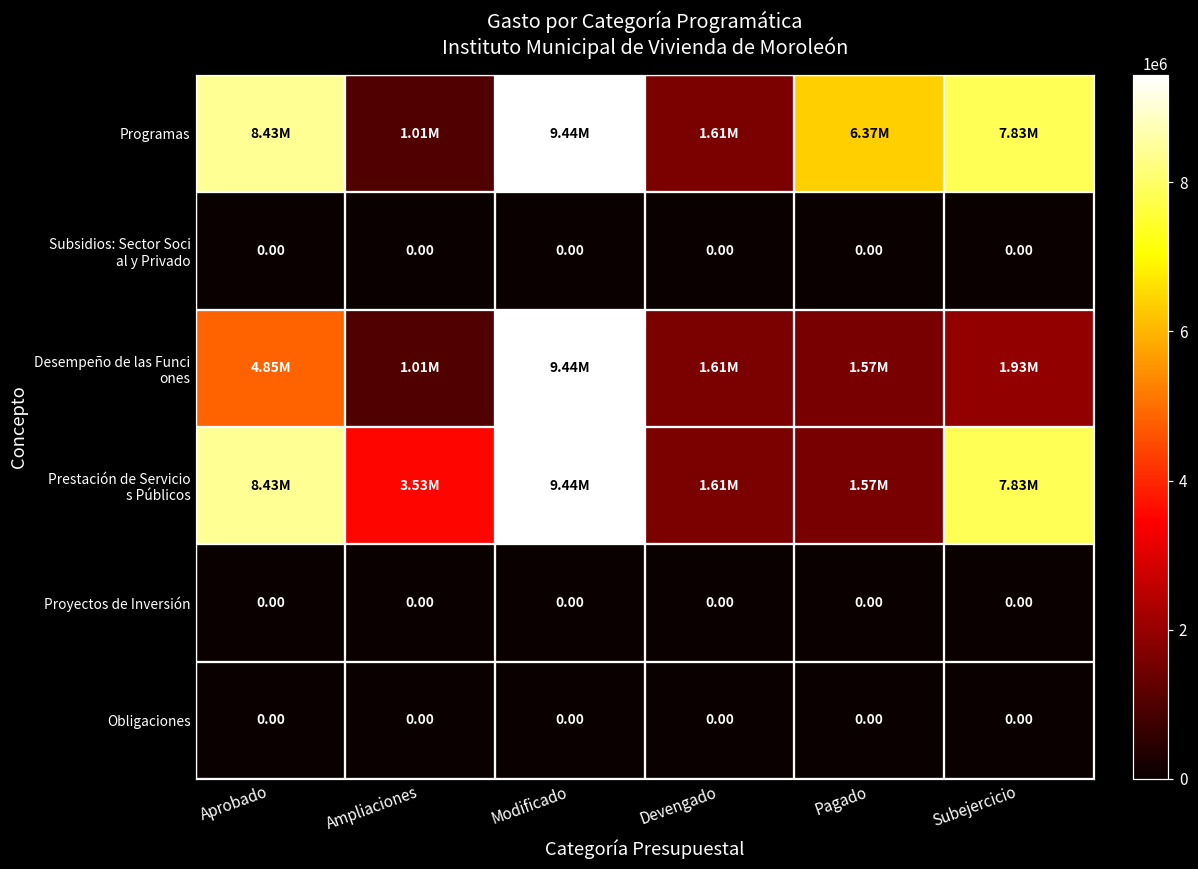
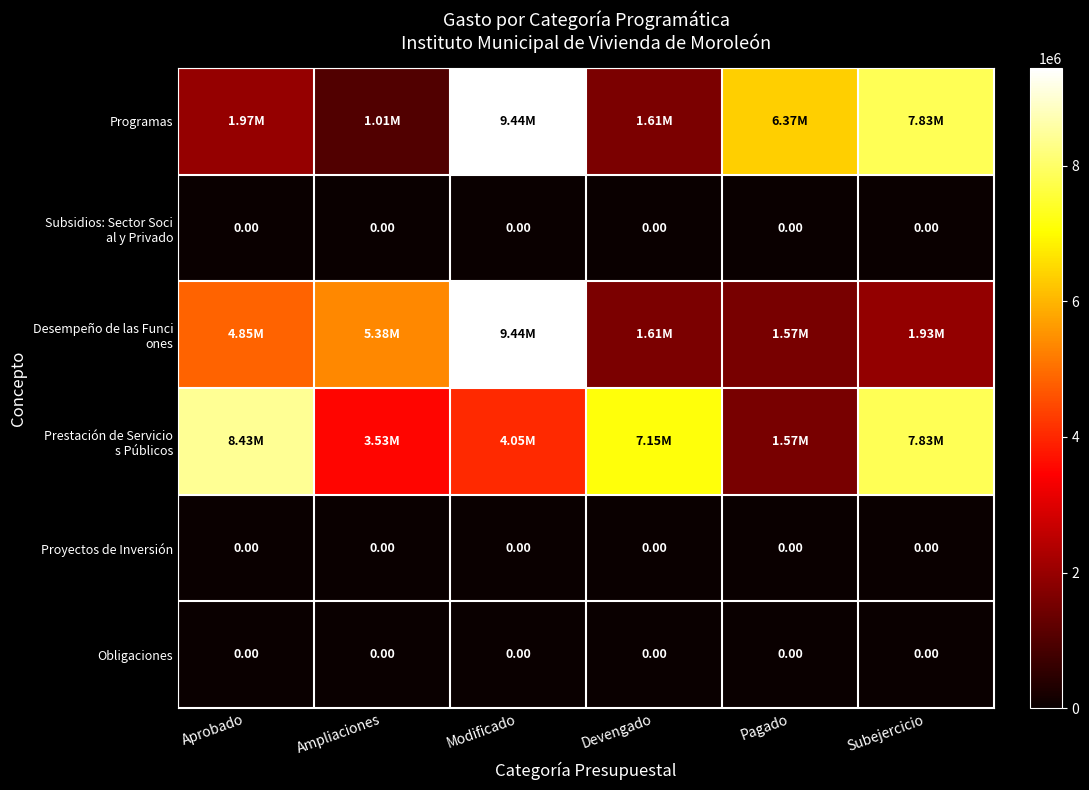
  {
    "Programas": {
-     "Aprobado": "8.43M",
+     "Aprobado": "1.97M",
      "Ampliaciones": "1.01M",
      "Modificado": "9.44M",
      "Devengado": "1.61M",
      "Pagado": "6.37M",
      "Subejercicio": "7.83M"
    },
    "Subsidios: Sector Soci al y Privado": {
      "Aprobado": "0.00",
      "Ampliaciones": "0.00",
      "Modificado": "0.00",
      "Devengado": "0.00",
      "Pagado": "0.00",
      "Subejercicio": "0.00"
    },
    "Desempeño de las Funci ones": {
      "Aprobado": "4.85M",
-     "Ampliaciones": "1.01M",
+     "Ampliaciones": "5.38M",
      "Modificado": "9.44M",
      "Devengado": "1.61M",
      "Pagado": "1.57M",
      "Subejercicio": "1.93M"
    },
    "Prestación de Servicio s Públicos": {
      "Aprobado": "8.43M",
      "Ampliaciones": "3.53M",
-     "Modificado": "9.44M",
-     "Devengado": "1.61M",
+     "Modificado": "4.05M",
+     "Devengado": "7.15M",
      "Pagado": "1.57M",
      "Subejercicio": "7.83M"
    },
    "Proyectos de Inversión": {
      "Aprobado": "0.00",
      "Ampliaciones": "0.00",
      "Modificado": "0.00",
      "Devengado": "0.00",
      "Pagado": "0.00",
      "Subejercicio": "0.00"
    },
    "Obligaciones": {
      "Aprobado": "0.00",
      "Ampliaciones": "0.00",
      "Modificado": "0.00",
      "Devengado": "0.00",
      "Pagado": "0.00",
      "Subejercicio": "0.00"
    }
  }
